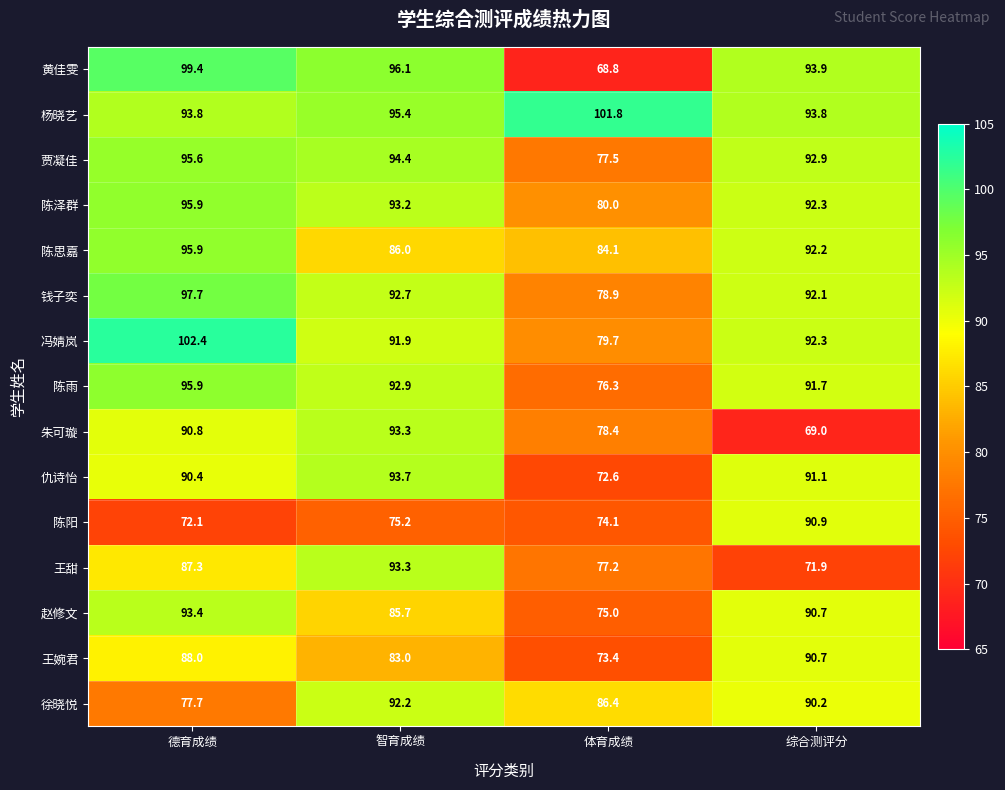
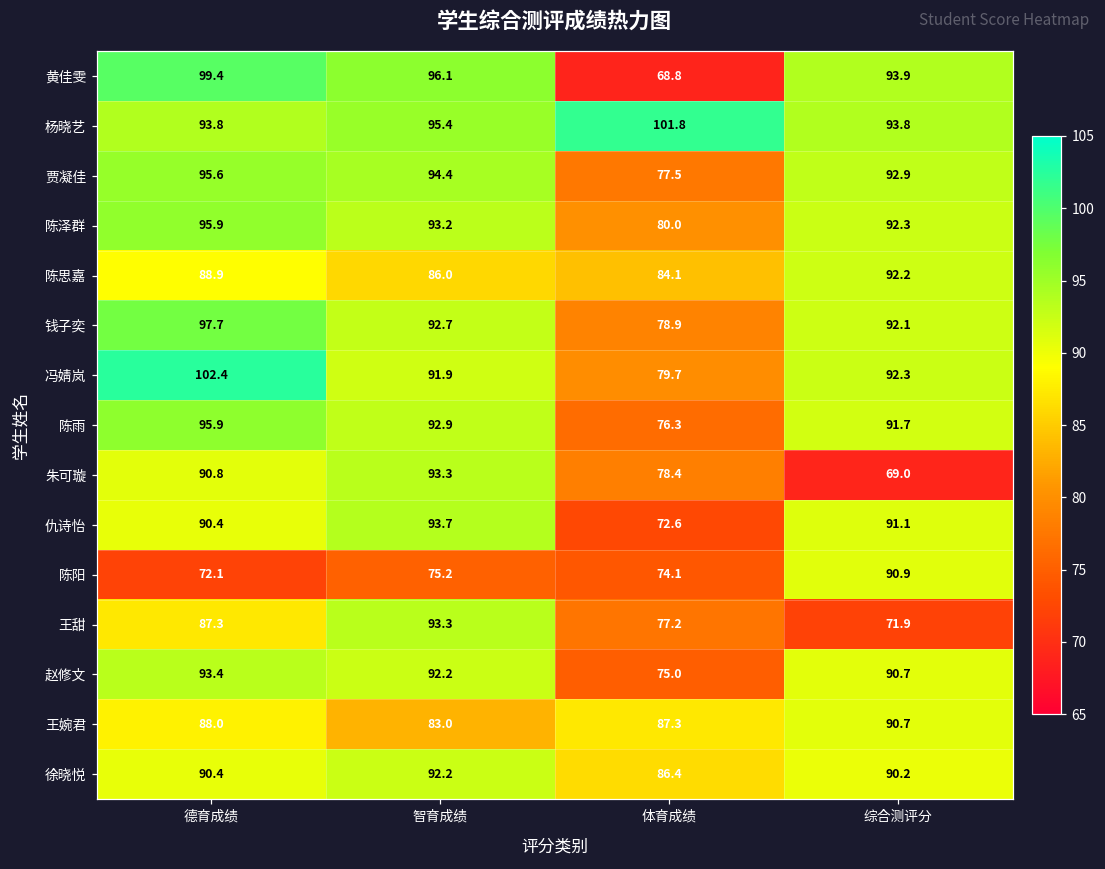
  {
    "黄佳雯": {
      "德育成绩": 99.4,
      "智育成绩": 96.1,
      "体育成绩": 68.8,
      "综合测评分": 93.9
    },
    "杨晓艺": {
      "德育成绩": 93.8,
      "智育成绩": 95.4,
      "体育成绩": 101.8,
      "综合测评分": 93.8
    },
    "贾凝佳": {
      "德育成绩": 95.6,
      "智育成绩": 94.4,
      "体育成绩": 77.5,
      "综合测评分": 92.9
    },
    "陈泽群": {
      "德育成绩": 95.9,
      "智育成绩": 93.2,
      "体育成绩": 80.0,
      "综合测评分": 92.3
    },
    "陈思嘉": {
-     "德育成绩": 95.9,
+     "德育成绩": 88.9,
      "智育成绩": 86.0,
      "体育成绩": 84.1,
      "综合测评分": 92.2
    },
    "钱子奕": {
      "德育成绩": 97.7,
      "智育成绩": 92.7,
      "体育成绩": 78.9,
      "综合测评分": 92.1
    },
    "冯婧岚": {
      "德育成绩": 102.4,
      "智育成绩": 91.9,
      "体育成绩": 79.7,
      "综合测评分": 92.3
    },
    "陈雨": {
      "德育成绩": 95.9,
      "智育成绩": 92.9,
      "体育成绩": 76.3,
      "综合测评分": 91.7
    },
    "朱可璇": {
      "德育成绩": 90.8,
      "智育成绩": 93.3,
      "体育成绩": 78.4,
      "综合测评分": 69.0
    },
    "仇诗怡": {
      "德育成绩": 90.4,
      "智育成绩": 93.7,
      "体育成绩": 72.6,
      "综合测评分": 91.1
    },
    "陈阳": {
      "德育成绩": 72.1,
      "智育成绩": 75.2,
      "体育成绩": 74.1,
      "综合测评分": 90.9
    },
    "王甜": {
      "德育成绩": 87.3,
      "智育成绩": 93.3,
      "体育成绩": 77.2,
      "综合测评分": 71.9
    },
    "赵修文": {
      "德育成绩": 93.4,
-     "智育成绩": 85.7,
+     "智育成绩": 92.2,
      "体育成绩": 75.0,
      "综合测评分": 90.7
    },
    "王婉君": {
      "德育成绩": 88.0,
      "智育成绩": 83.0,
-     "体育成绩": 73.4,
+     "体育成绩": 87.3,
      "综合测评分": 90.7
    },
    "徐晓悦": {
-     "德育成绩": 77.7,
+     "德育成绩": 90.4,
      "智育成绩": 92.2,
      "体育成绩": 86.4,
      "综合测评分": 90.2
    }
  }
